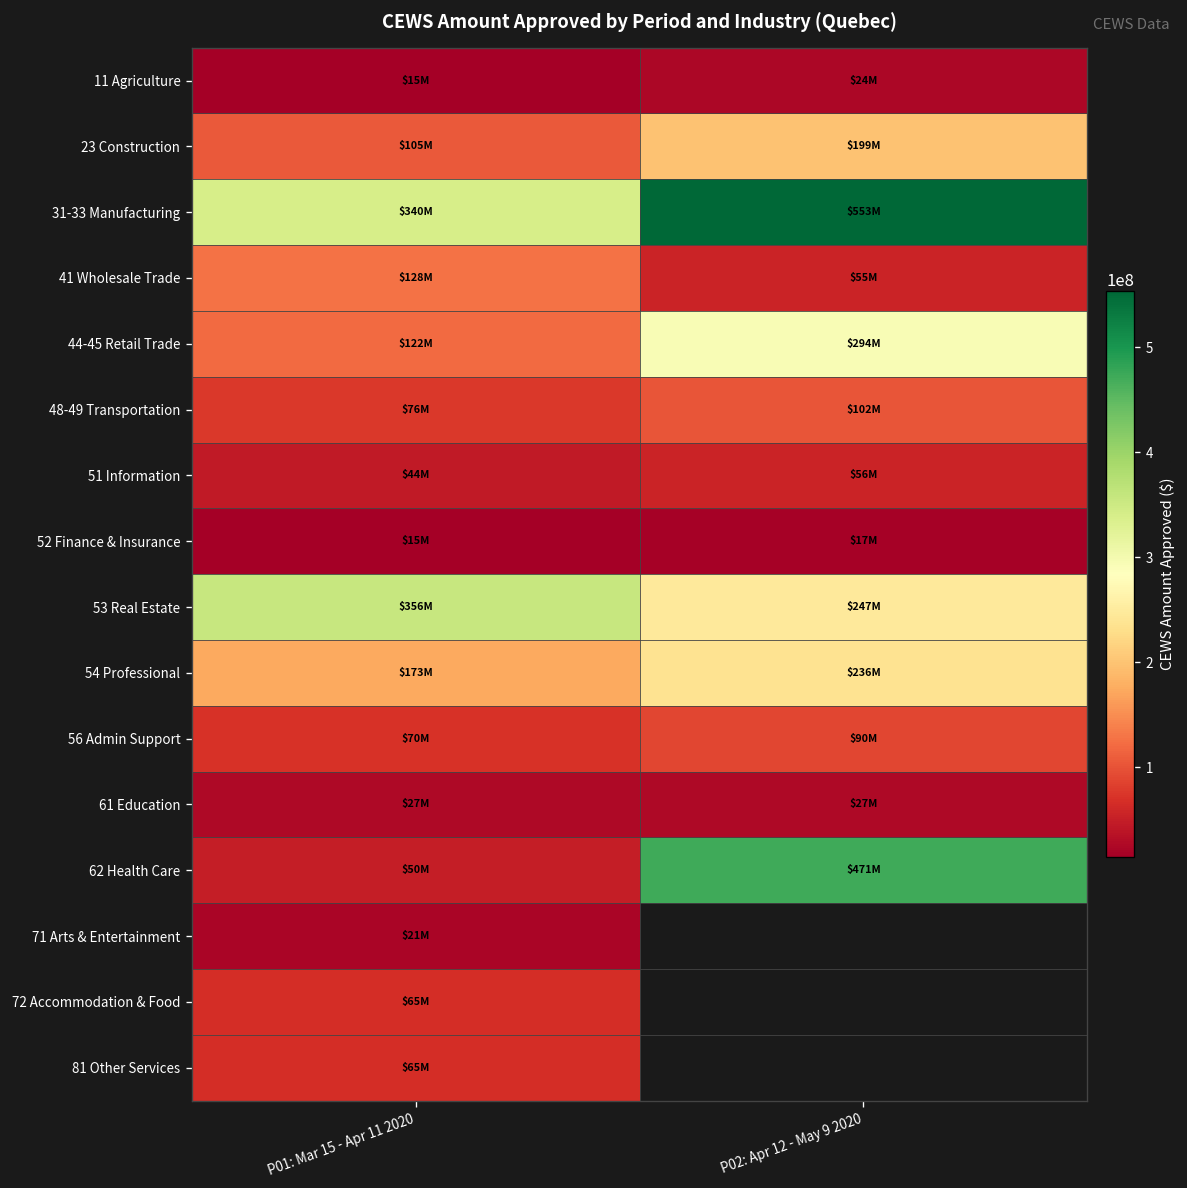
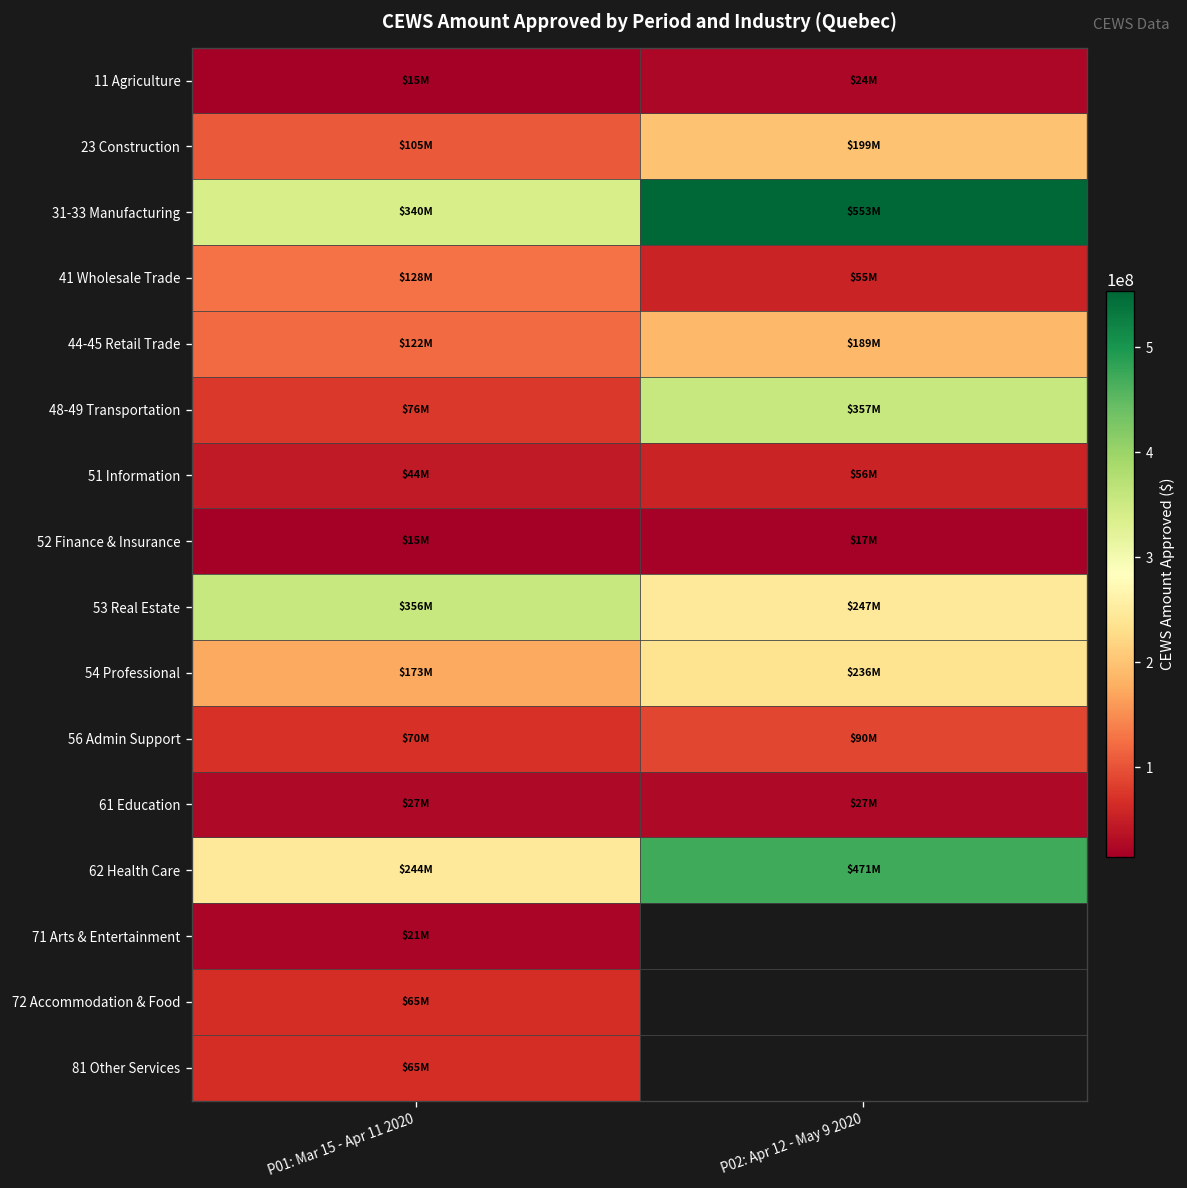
  {
    "11 Agriculture": {
      "P01: Mar 15 - Apr 11 2020": "$15M",
      "P02: Apr 12 - May 9 2020": "$24M"
    },
    "23 Construction": {
      "P01: Mar 15 - Apr 11 2020": "$105M",
      "P02: Apr 12 - May 9 2020": "$199M"
    },
    "31-33 Manufacturing": {
      "P01: Mar 15 - Apr 11 2020": "$340M",
      "P02: Apr 12 - May 9 2020": "$553M"
    },
    "41 Wholesale Trade": {
      "P01: Mar 15 - Apr 11 2020": "$128M",
      "P02: Apr 12 - May 9 2020": "$55M"
    },
    "44-45 Retail Trade": {
      "P01: Mar 15 - Apr 11 2020": "$122M",
-     "P02: Apr 12 - May 9 2020": "$294M"
+     "P02: Apr 12 - May 9 2020": "$189M"
    },
    "48-49 Transportation": {
      "P01: Mar 15 - Apr 11 2020": "$76M",
-     "P02: Apr 12 - May 9 2020": "$102M"
+     "P02: Apr 12 - May 9 2020": "$357M"
    },
    "51 Information": {
      "P01: Mar 15 - Apr 11 2020": "$44M",
      "P02: Apr 12 - May 9 2020": "$56M"
    },
    "52 Finance & Insurance": {
      "P01: Mar 15 - Apr 11 2020": "$15M",
      "P02: Apr 12 - May 9 2020": "$17M"
    },
    "53 Real Estate": {
      "P01: Mar 15 - Apr 11 2020": "$356M",
      "P02: Apr 12 - May 9 2020": "$247M"
    },
    "54 Professional": {
      "P01: Mar 15 - Apr 11 2020": "$173M",
      "P02: Apr 12 - May 9 2020": "$236M"
    },
    "56 Admin Support": {
      "P01: Mar 15 - Apr 11 2020": "$70M",
      "P02: Apr 12 - May 9 2020": "$90M"
    },
    "61 Education": {
      "P01: Mar 15 - Apr 11 2020": "$27M",
      "P02: Apr 12 - May 9 2020": "$27M"
    },
    "62 Health Care": {
-     "P01: Mar 15 - Apr 11 2020": "$50M",
+     "P01: Mar 15 - Apr 11 2020": "$244M",
      "P02: Apr 12 - May 9 2020": "$471M"
    },
    "71 Arts & Entertainment": {
      "P01: Mar 15 - Apr 11 2020": "$21M"
    },
    "72 Accommodation & Food": {
      "P01: Mar 15 - Apr 11 2020": "$65M"
    },
    "81 Other Services": {
      "P01: Mar 15 - Apr 11 2020": "$65M"
    }
  }
